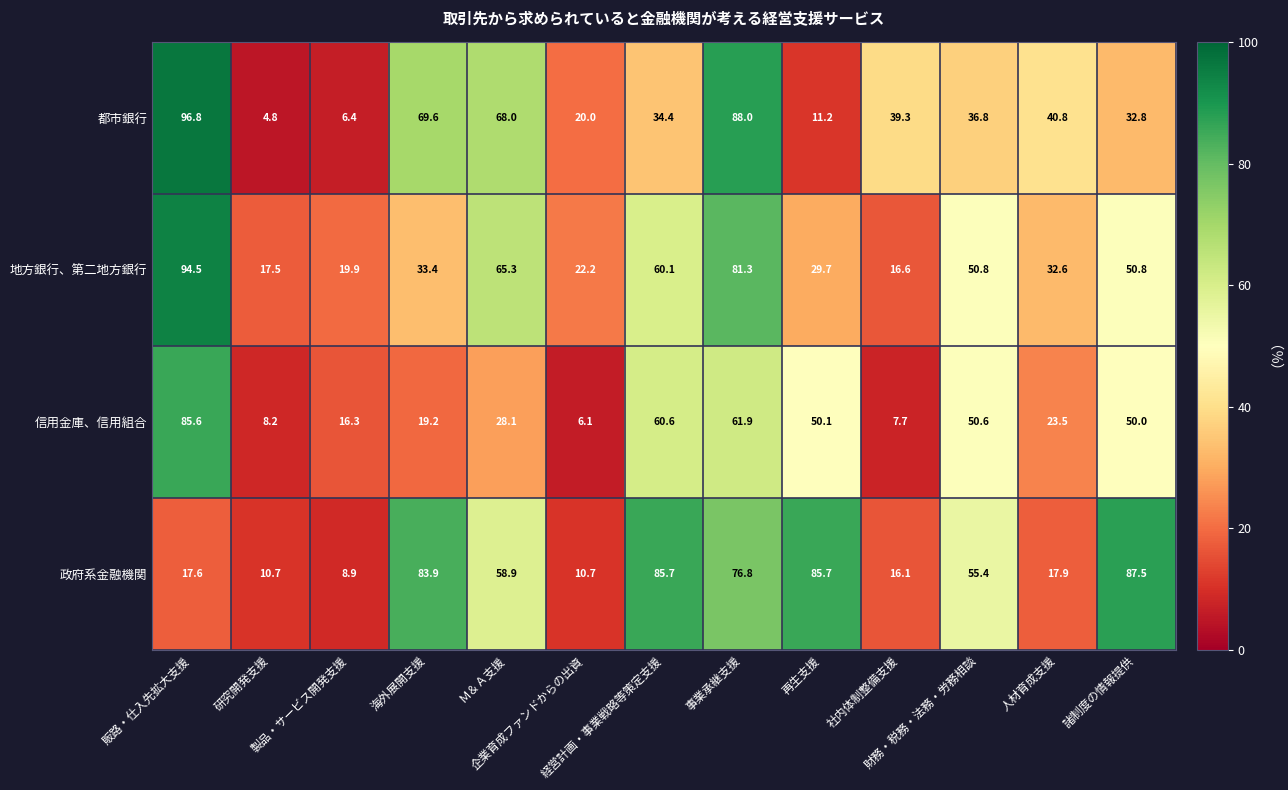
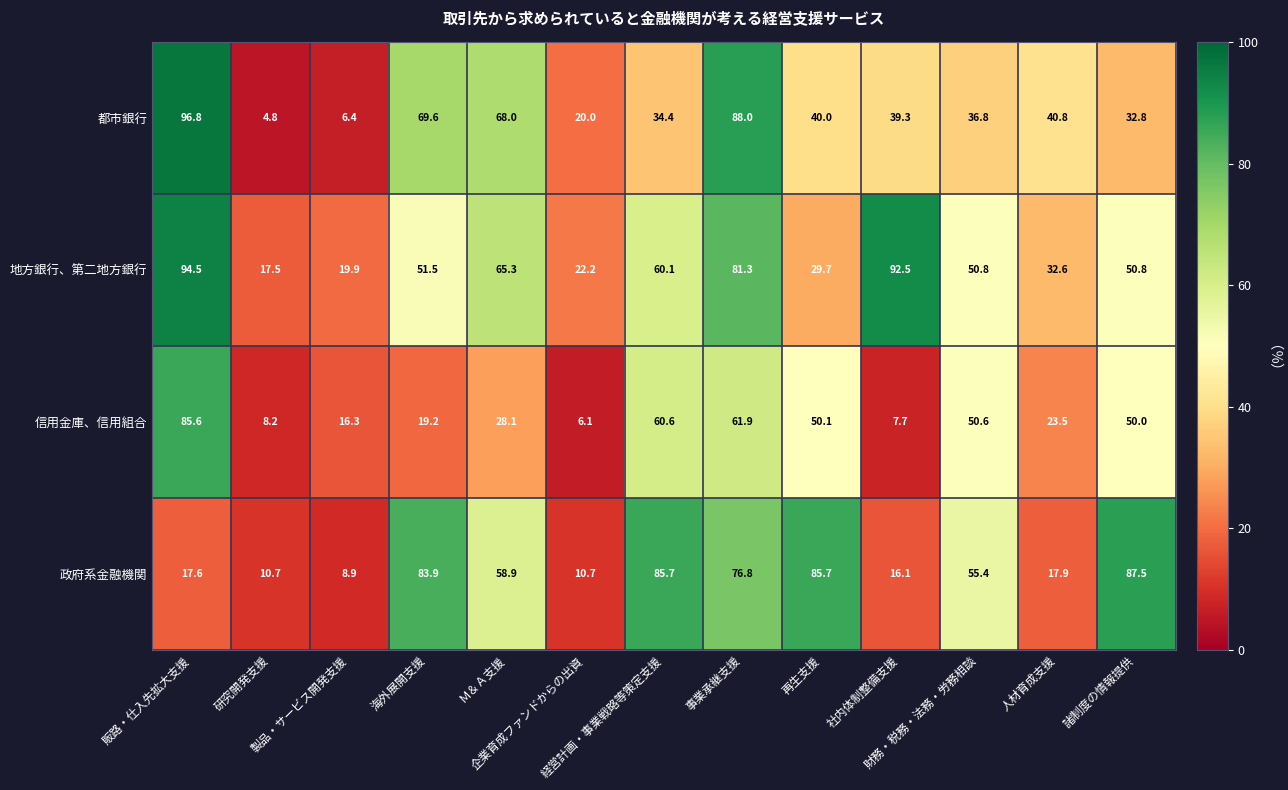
  {
    "都市銀行": {
      "販路・仕入先拡大支援": 96.8,
      "研究開発支援": 4.8,
      "製品・サービス開発支援": 6.4,
      "海外展開支援": 69.6,
      "Ｍ＆Ａ支援": 68.0,
      "企業育成ファンドからの出資": 20.0,
      "経営計画・事業戦略等策定支援": 34.4,
      "事業承継支援": 88.0,
-     "再生支援": 11.2,
+     "再生支援": 40.0,
      "社内体制整備支援": 39.3,
      "財務・税務・法務・労務相談": 36.8,
      "人材育成支援": 40.8,
      "諸制度の情報提供": 32.8
    },
    "地方銀行、第二地方銀行": {
      "販路・仕入先拡大支援": 94.5,
      "研究開発支援": 17.5,
      "製品・サービス開発支援": 19.9,
-     "海外展開支援": 33.4,
+     "海外展開支援": 51.5,
      "Ｍ＆Ａ支援": 65.3,
      "企業育成ファンドからの出資": 22.2,
      "経営計画・事業戦略等策定支援": 60.1,
      "事業承継支援": 81.3,
      "再生支援": 29.7,
-     "社内体制整備支援": 16.6,
+     "社内体制整備支援": 92.5,
      "財務・税務・法務・労務相談": 50.8,
      "人材育成支援": 32.6,
      "諸制度の情報提供": 50.8
    },
    "信用金庫、信用組合": {
      "販路・仕入先拡大支援": 85.6,
      "研究開発支援": 8.2,
      "製品・サービス開発支援": 16.3,
      "海外展開支援": 19.2,
      "Ｍ＆Ａ支援": 28.1,
      "企業育成ファンドからの出資": 6.1,
      "経営計画・事業戦略等策定支援": 60.6,
      "事業承継支援": 61.9,
      "再生支援": 50.1,
      "社内体制整備支援": 7.7,
      "財務・税務・法務・労務相談": 50.6,
      "人材育成支援": 23.5,
      "諸制度の情報提供": 50.0
    },
    "政府系金融機関": {
      "販路・仕入先拡大支援": 17.6,
      "研究開発支援": 10.7,
      "製品・サービス開発支援": 8.9,
      "海外展開支援": 83.9,
      "Ｍ＆Ａ支援": 58.9,
      "企業育成ファンドからの出資": 10.7,
      "経営計画・事業戦略等策定支援": 85.7,
      "事業承継支援": 76.8,
      "再生支援": 85.7,
      "社内体制整備支援": 16.1,
      "財務・税務・法務・労務相談": 55.4,
      "人材育成支援": 17.9,
      "諸制度の情報提供": 87.5
    }
  }
